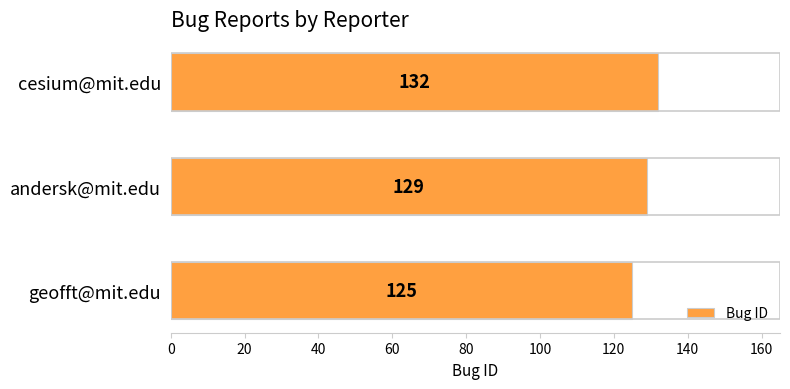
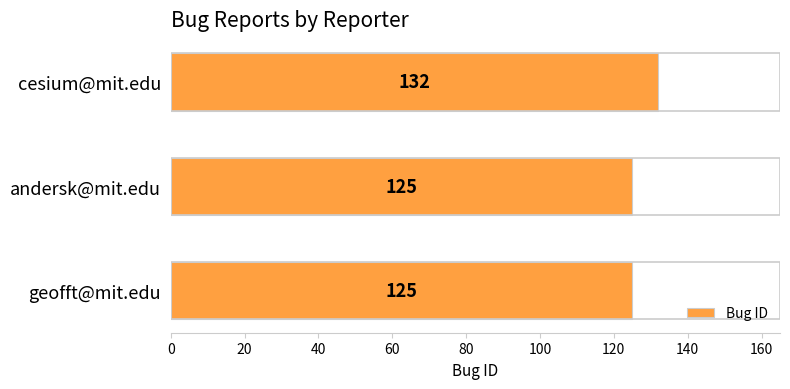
  {
    "cesium@mit.edu": 132,
-   "andersk@mit.edu": 129,
+   "andersk@mit.edu": 125,
    "geofft@mit.edu": 125
  }
